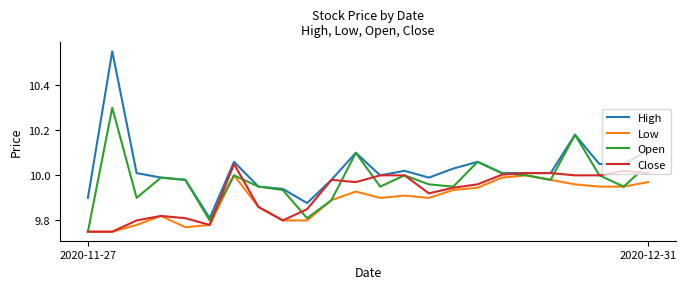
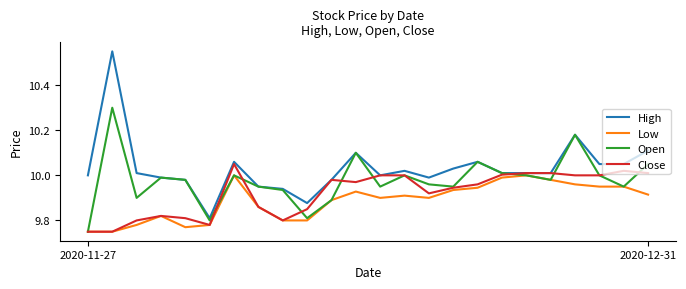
  {
    "High": {
-     "2020-11-27": 9.9
+     "2020-11-27": 10.0
    },
    "Low": {
-     "2020-12-31": 9.97
+     "2020-12-31": 9.91
    }
  }
